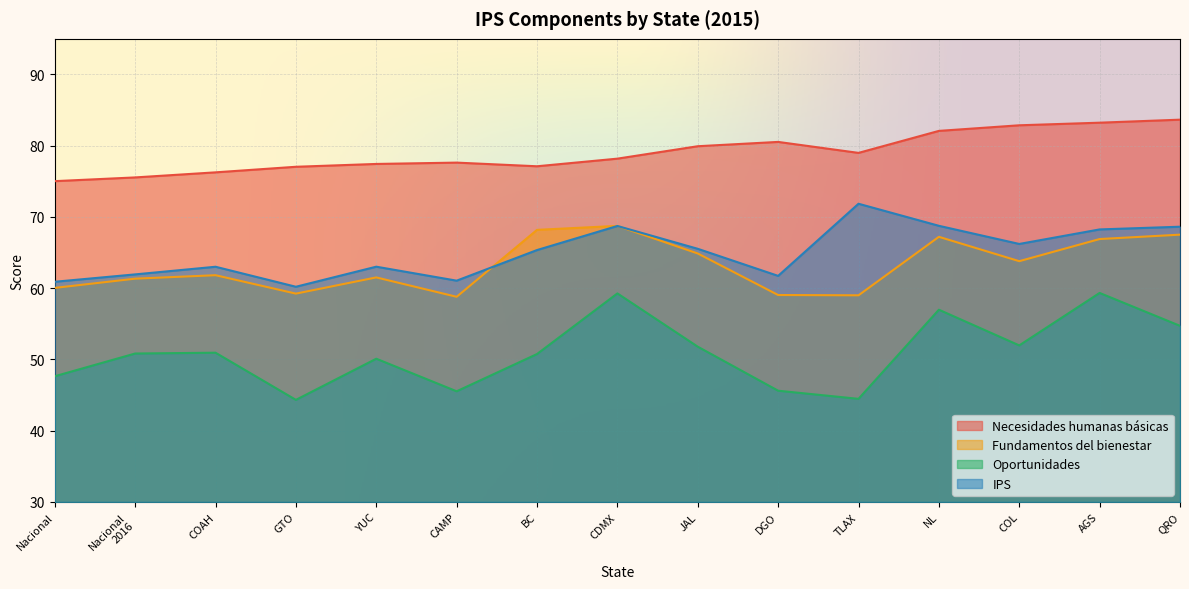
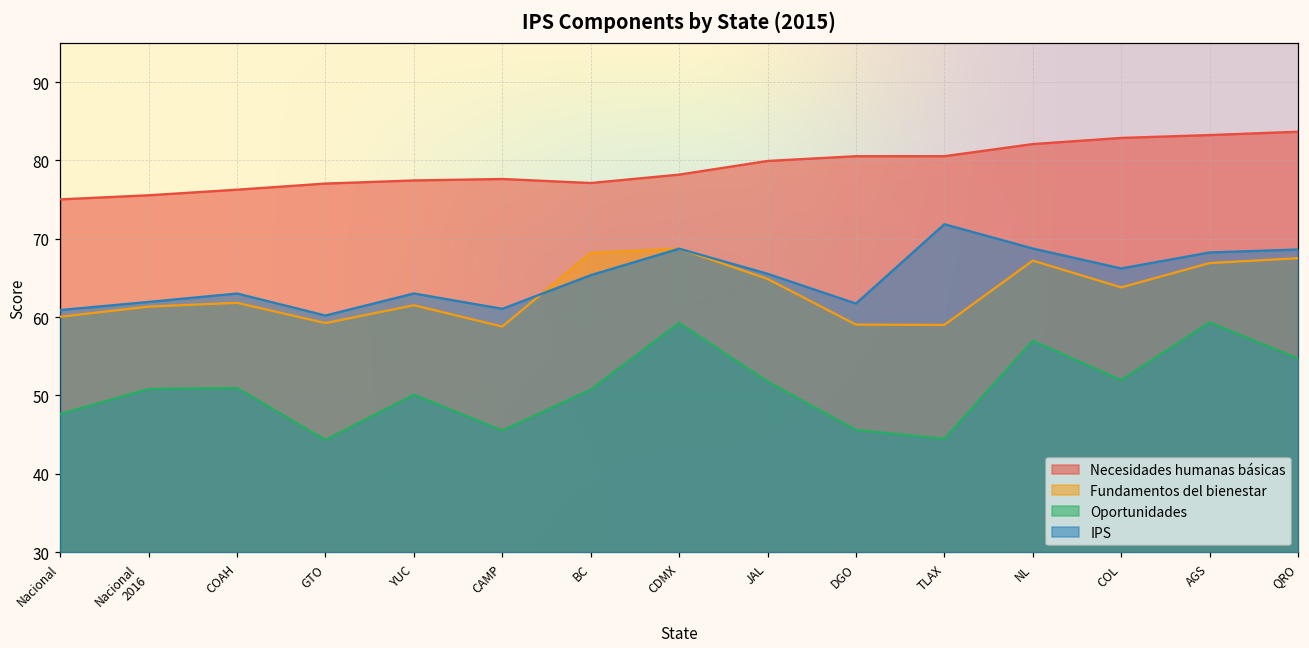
  {
    "Necesidades humanas básicas": {
      "Nacional": 75,
      "Nacional 2016": 76,
      "COAH": 76,
      "GTO": 77,
      "YUC": 77,
      "CAMP": 78,
      "BC": 77,
      "CDMX": 78,
      "JAL": 80,
      "DGO": 81,
-     "TLAX": 79,
+     "TLAX": 81,
      "NL": 82,
      "COL": 83,
      "AGS": 83,
      "QRO": 84
    },
    "Fundamentos del bienestar": {
      "Nacional": 60,
      "Nacional 2016": 61,
      "COAH": 62,
      "GTO": 59,
      "YUC": 62,
      "CAMP": 59,
      "BC": 68,
      "JAL": 65,
      "DGO": 59,
      "TLAX": 59,
      "NL": 67,
      "COL": 64,
      "AGS": 67,
      "QRO": 68
    },
    "Oportunidades": {
      "Nacional": 48,
      "Nacional 2016": 51,
      "COAH": 51,
      "GTO": 44,
      "YUC": 50,
      "CAMP": 46,
      "BC": 51,
      "CDMX": 59,
      "JAL": 52,
      "DGO": 46,
      "TLAX": 44,
      "NL": 57,
      "COL": 52,
      "AGS": 59,
      "QRO": 55
    },
    "IPS": {
      "Nacional": 61,
      "Nacional 2016": 62,
      "COAH": 63,
      "GTO": 60,
      "YUC": 63,
      "CAMP": 61,
      "BC": 65,
      "JAL": 66,
      "DGO": 62,
      "TLAX": 72,
      "NL": 69,
      "COL": 66,
      "AGS": 68,
      "QRO": 69
    }
  }
